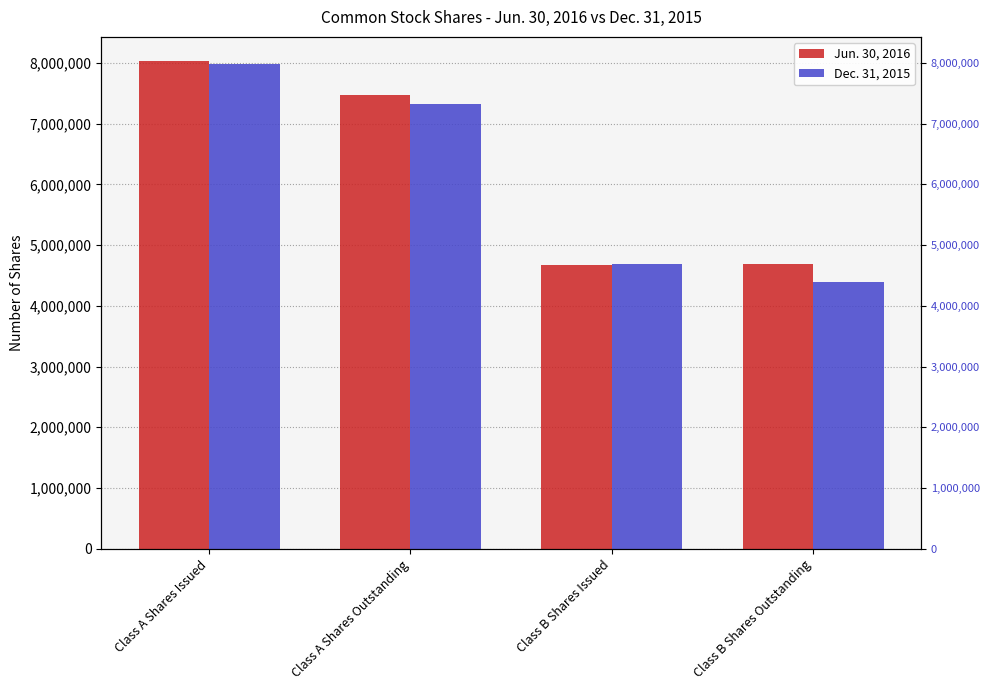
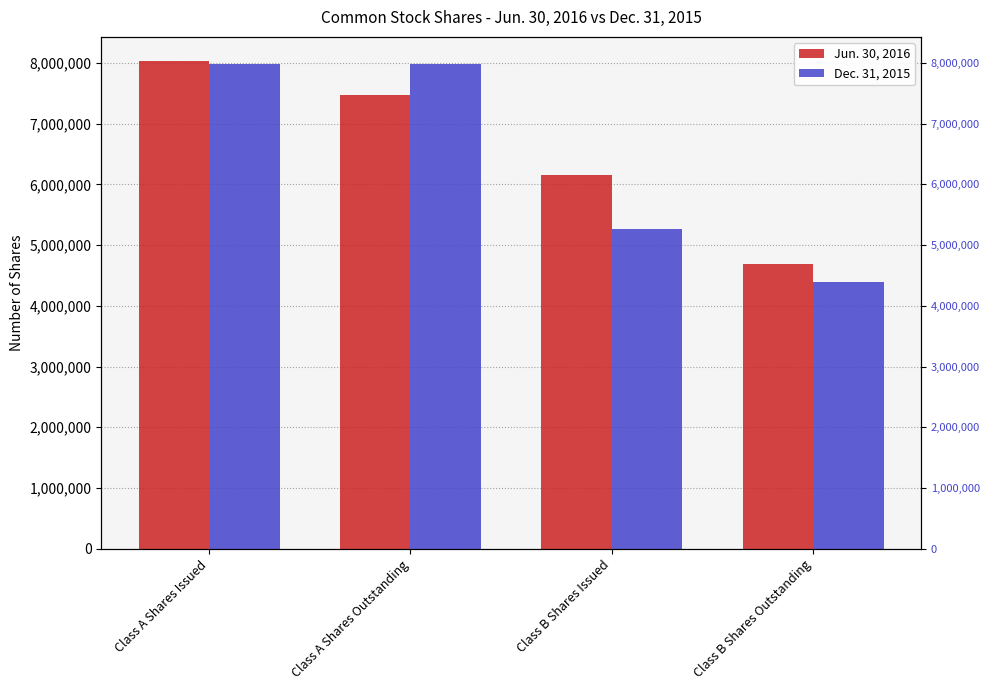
  {
    "Jun. 30, 2016": {
      "Class A Shares Issued": "8,000,000",
      "Class A Shares Outstanding": "7,500,000",
-     "Class B Shares Issued": "4,700,000",
+     "Class B Shares Issued": "6,200,000",
      "Class B Shares Outstanding": "4,700,000"
    },
    "Dec. 31, 2015": {
      "Class A Shares Issued": "8,000,000",
-     "Class A Shares Outstanding": "7,300,000",
-     "Class B Shares Issued": "4,700,000",
+     "Class A Shares Outstanding": "8,000,000",
+     "Class B Shares Issued": "5,300,000",
      "Class B Shares Outstanding": "4,400,000"
    }
  }
